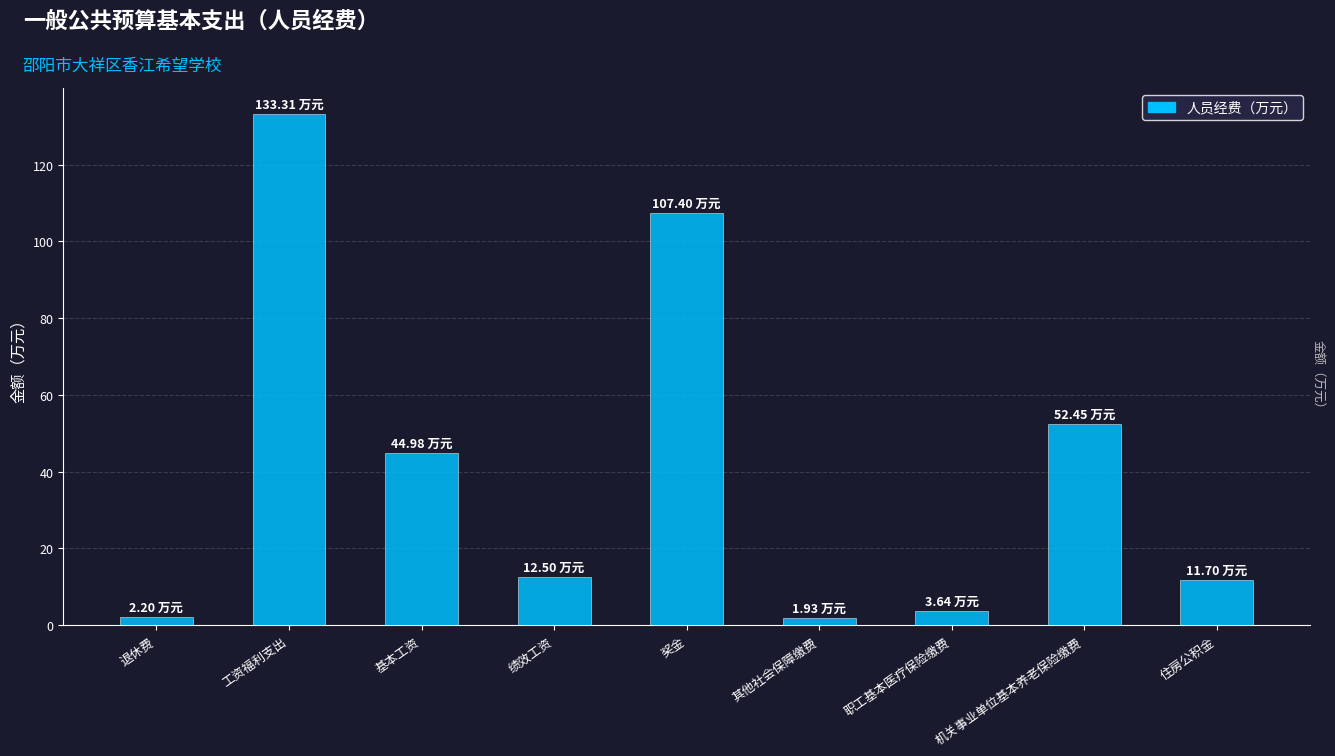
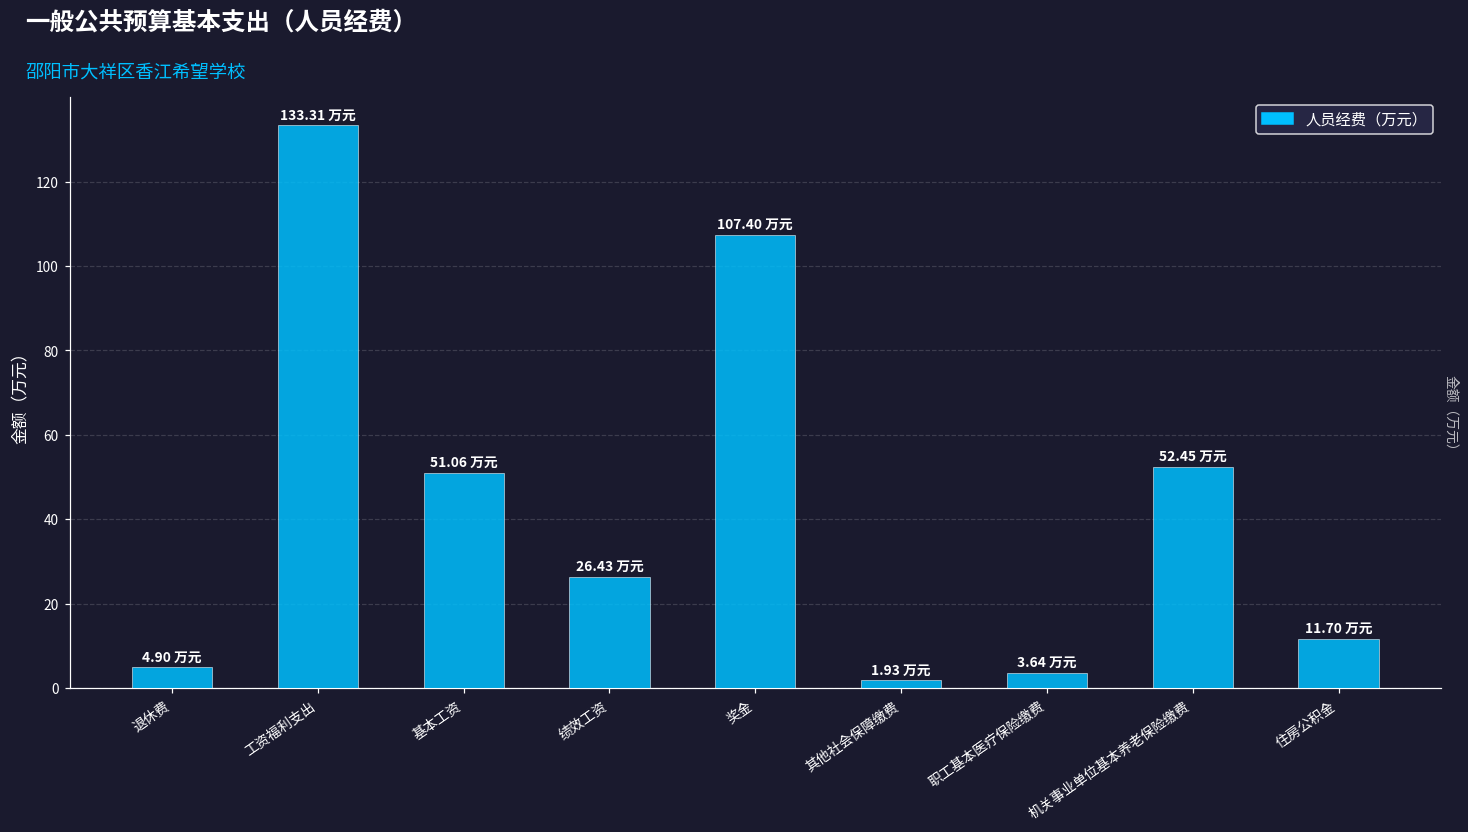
  {
-   "退休费": 2.20,
+   "退休费": 4.90,
    "工资福利支出": 133.31,
-   "基本工资": 44.98,
-   "绩效工资": 12.50,
+   "基本工资": 51.06,
+   "绩效工资": 26.43,
    "奖金": 107.40,
    "其他社会保障缴费": 1.93,
    "职工基本医疗保险缴费": 3.64,
    "机关事业单位基本养老保险缴费": 52.45,
    "住房公积金": 11.70
  }
